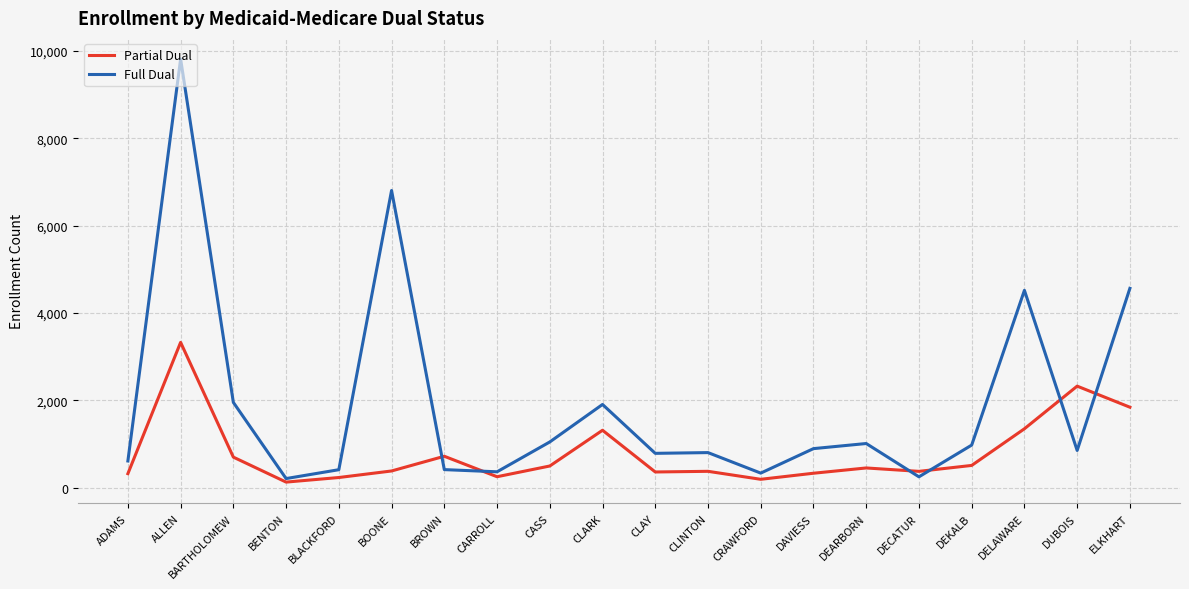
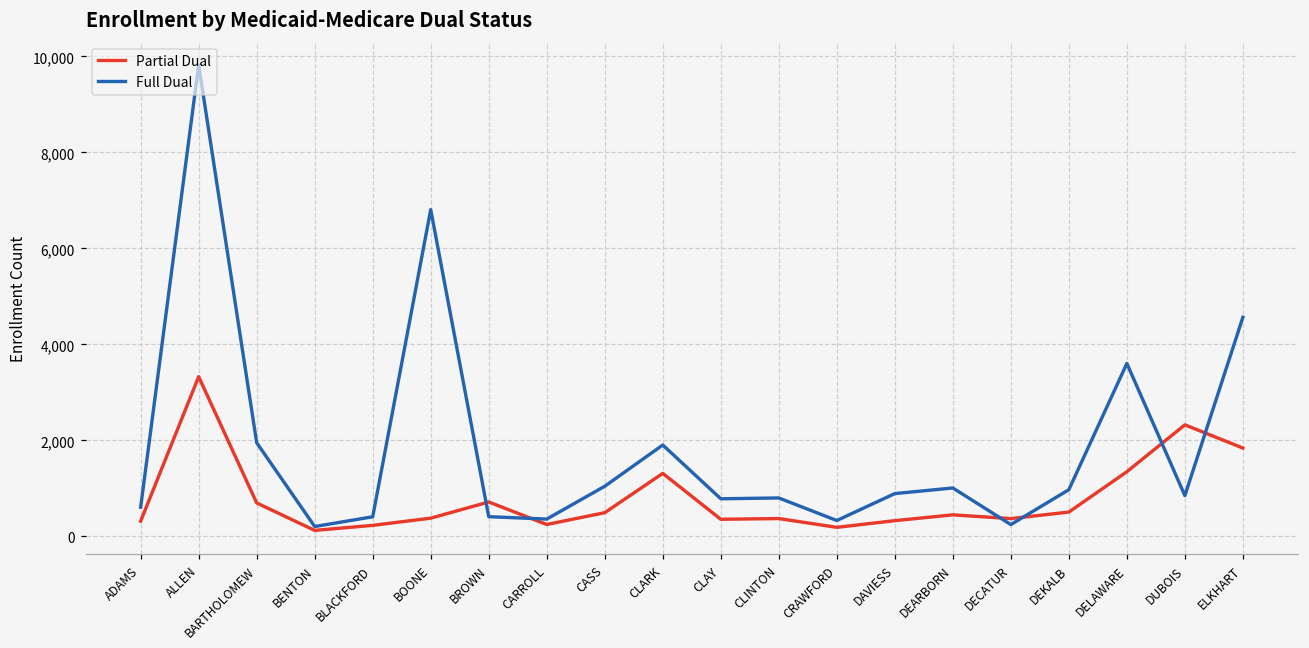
  {
    "Partial Dual": {
      "ADAMS": "300",
      "ALLEN": "3,300",
      "BARTHOLOMEW": "700",
      "BENTON": "100",
      "BLACKFORD": "200",
      "BOONE": "400",
      "BROWN": "700",
      "CARROLL": "200",
      "CASS": "500",
      "CLARK": "1,300",
      "CLAY": "400",
      "CLINTON": "400",
      "CRAWFORD": "200",
      "DAVIESS": "300",
      "DEARBORN": "400",
      "DECATUR": "400",
      "DEKALB": "500",
      "DELAWARE": "1,300",
      "DUBOIS": "2,300",
      "ELKHART": "1,800"
    },
    "Full Dual": {
      "ADAMS": "600",
      "BARTHOLOMEW": "2,000",
      "BENTON": "200",
      "BLACKFORD": "400",
      "BOONE": "6,800",
      "BROWN": "400",
      "CARROLL": "400",
      "CASS": "1,000",
      "CLARK": "1,900",
      "CLAY": "800",
      "CLINTON": "800",
      "CRAWFORD": "300",
      "DAVIESS": "900",
      "DEARBORN": "1,000",
      "DECATUR": "200",
      "DEKALB": "1,000",
-     "DELAWARE": "4,500",
+     "DELAWARE": "3,600",
      "DUBOIS": "800",
      "ELKHART": "4,600"
    }
  }
